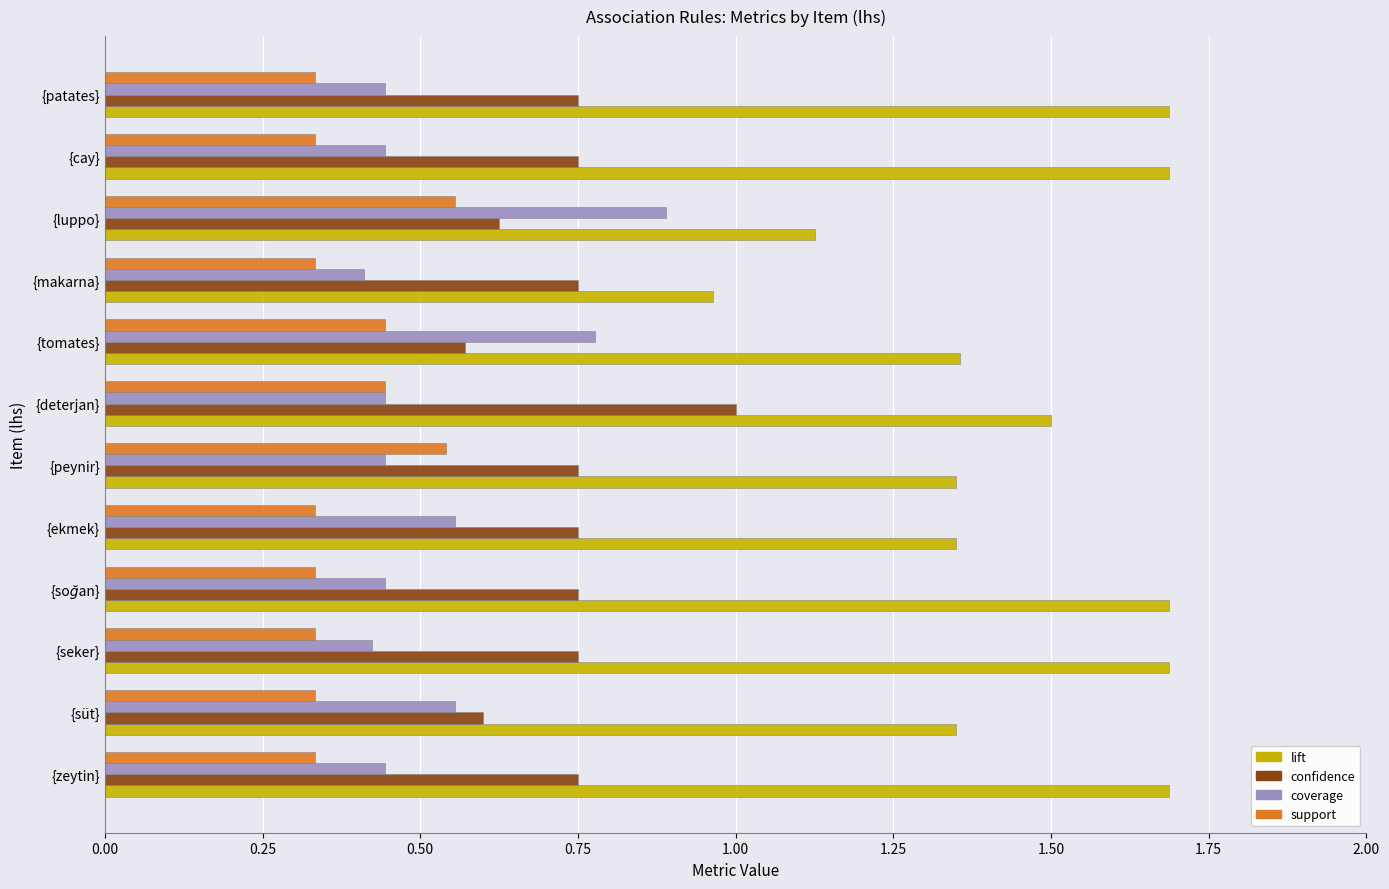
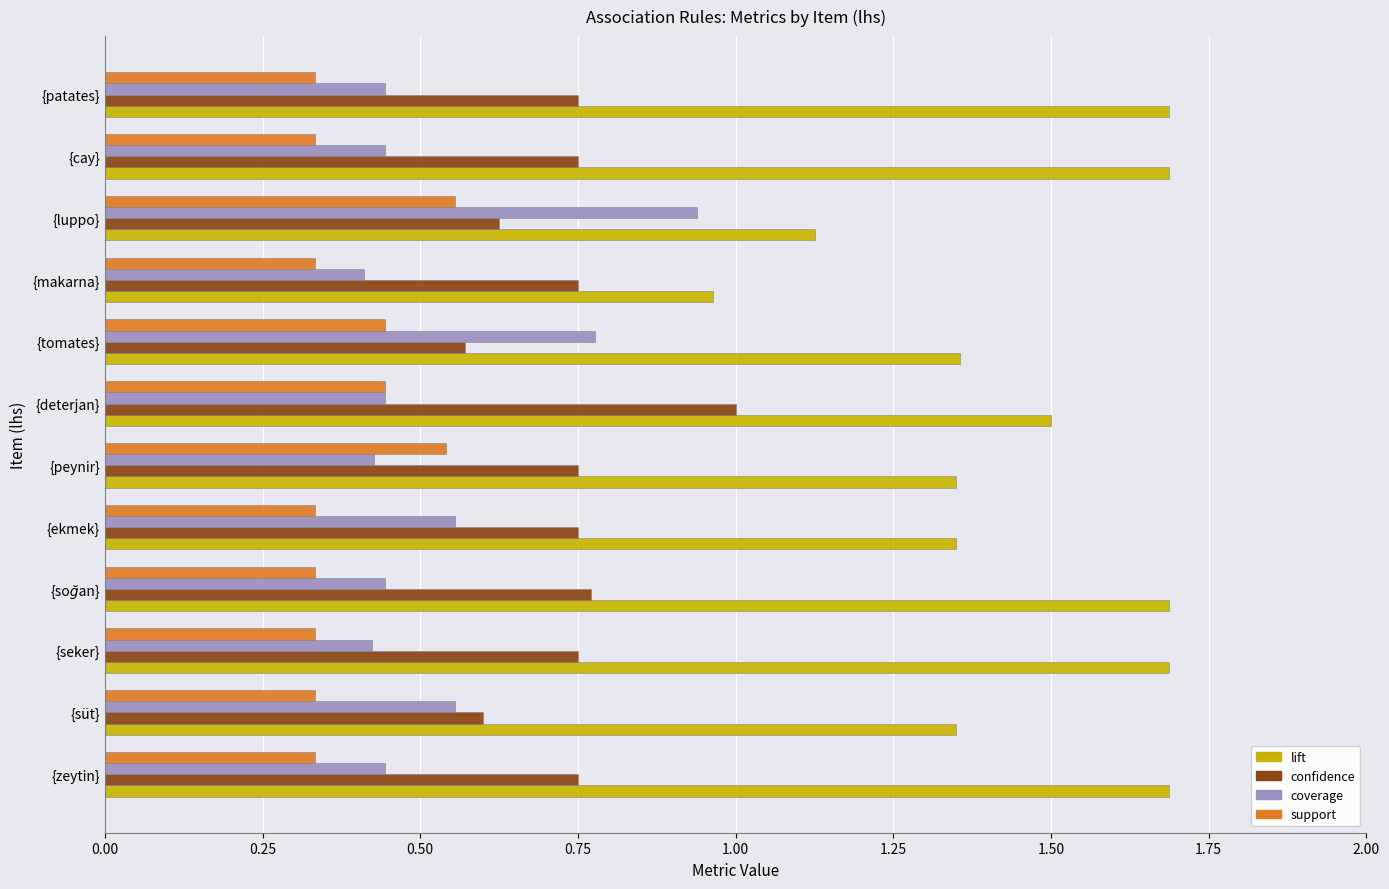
  {
    "lift": {
      "{patates}": 1.69,
      "{cay}": 1.69,
      "{luppo}": 1.13,
      "{makarna}": 0.96,
      "{tomates}": 1.36,
      "{deterjan}": 1.50,
      "{peynir}": 1.35,
      "{ekmek}": 1.35,
      "{soğan}": 1.69,
      "{seker}": 1.69,
      "{süt}": 1.35,
      "{zeytin}": 1.69
    },
    "confidence": {
      "{patates}": 0.75,
      "{cay}": 0.75,
      "{luppo}": 0.63,
      "{makarna}": 0.75,
      "{tomates}": 0.57,
      "{deterjan}": 1.00,
      "{peynir}": 0.75,
      "{ekmek}": 0.75,
-     "{soğan}": 0.75,
+     "{soğan}": 0.77,
      "{seker}": 0.75,
      "{süt}": 0.60,
      "{zeytin}": 0.75
    },
    "coverage": {
      "{patates}": 0.44,
      "{cay}": 0.44,
-     "{luppo}": 0.89,
+     "{luppo}": 0.94,
      "{makarna}": 0.41,
      "{tomates}": 0.78,
      "{deterjan}": 0.44,
-     "{peynir}": 0.44,
+     "{peynir}": 0.43,
      "{ekmek}": 0.56,
      "{soğan}": 0.44,
      "{seker}": 0.42,
      "{süt}": 0.56,
      "{zeytin}": 0.44
    },
    "support": {
      "{patates}": 0.33,
      "{cay}": 0.33,
      "{luppo}": 0.56,
      "{makarna}": 0.33,
      "{tomates}": 0.44,
      "{deterjan}": 0.44,
      "{peynir}": 0.54,
      "{ekmek}": 0.33,
      "{soğan}": 0.33,
      "{seker}": 0.33,
      "{süt}": 0.33,
      "{zeytin}": 0.33
    }
  }
